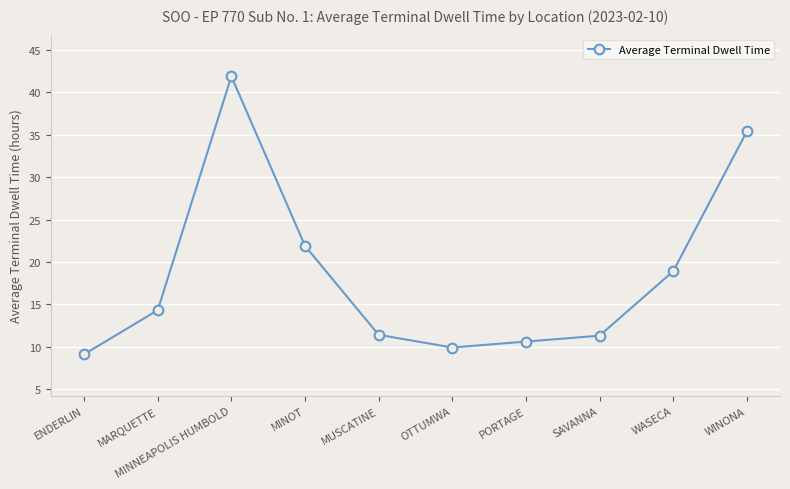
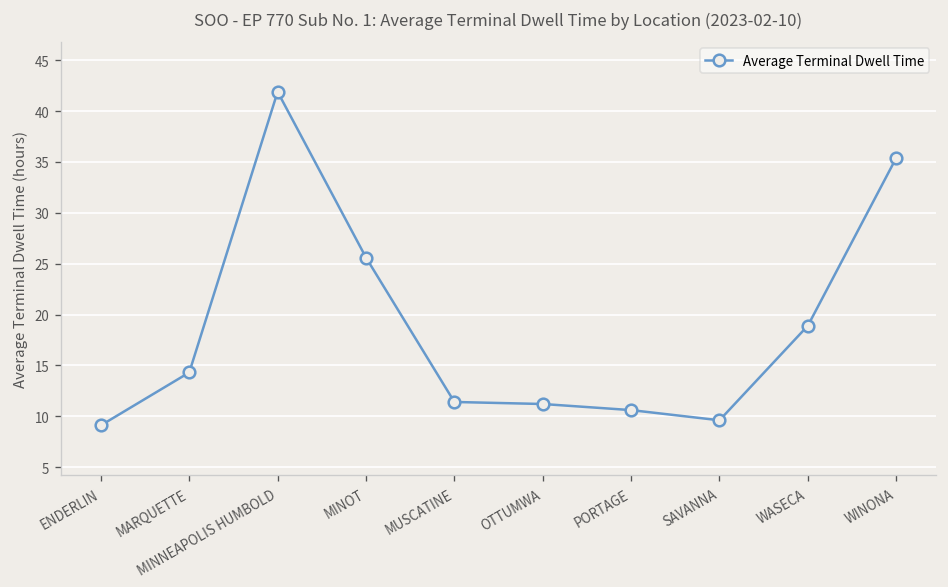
  {
    "ENDERLIN": 9,
    "MARQUETTE": 14,
    "MINNEAPOLIS HUMBOLD": 42,
-   "MINOT": 22,
+   "MINOT": 26,
    "MUSCATINE": 11,
-   "OTTUMWA": 10,
+   "OTTUMWA": 11,
    "PORTAGE": 11,
-   "SAVANNA": 11,
+   "SAVANNA": 10,
    "WASECA": 19,
    "WINONA": 35
  }
